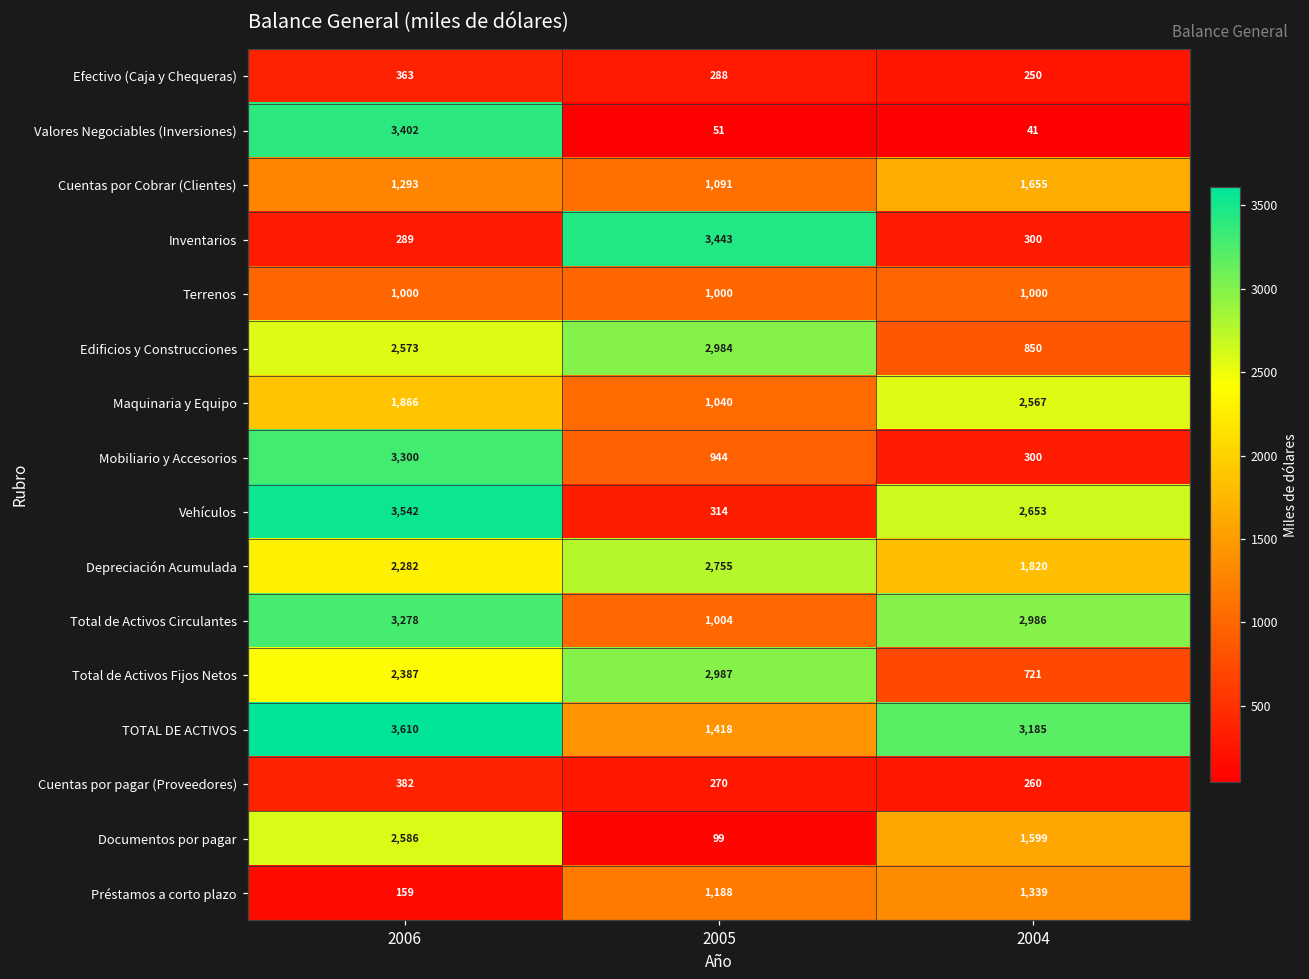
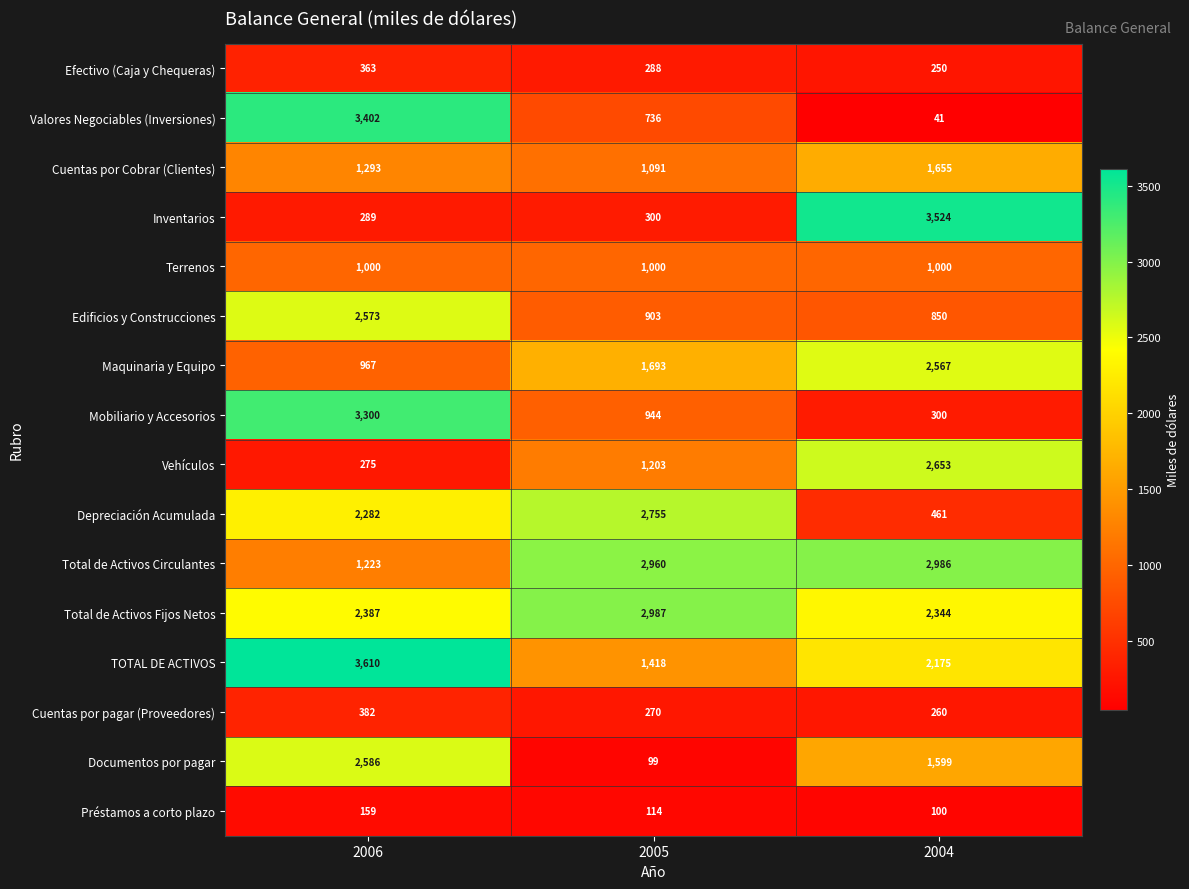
  {
    "Efectivo (Caja y Chequeras)": {
      "2006": "363",
      "2005": "288",
      "2004": "250"
    },
    "Valores Negociables (Inversiones)": {
      "2006": "3,402",
-     "2005": "51",
+     "2005": "736",
      "2004": "41"
    },
    "Cuentas por Cobrar (Clientes)": {
      "2006": "1,293",
      "2005": "1,091",
      "2004": "1,655"
    },
    "Inventarios": {
      "2006": "289",
-     "2005": "3,443",
-     "2004": "300"
+     "2005": "300",
+     "2004": "3,524"
    },
    "Terrenos": {
      "2006": "1,000",
      "2005": "1,000",
      "2004": "1,000"
    },
    "Edificios y Construcciones": {
      "2006": "2,573",
-     "2005": "2,984",
+     "2005": "903",
      "2004": "850"
    },
    "Maquinaria y Equipo": {
-     "2006": "1,866",
-     "2005": "1,040",
+     "2006": "967",
+     "2005": "1,693",
      "2004": "2,567"
    },
    "Mobiliario y Accesorios": {
      "2006": "3,300",
      "2005": "944",
      "2004": "300"
    },
    "Vehículos": {
-     "2006": "3,542",
-     "2005": "314",
+     "2006": "275",
+     "2005": "1,203",
      "2004": "2,653"
    },
    "Depreciación Acumulada": {
      "2006": "2,282",
      "2005": "2,755",
-     "2004": "1,820"
+     "2004": "461"
    },
    "Total de Activos Circulantes": {
-     "2006": "3,278",
-     "2005": "1,004",
+     "2006": "1,223",
+     "2005": "2,960",
      "2004": "2,986"
    },
    "Total de Activos Fijos Netos": {
      "2006": "2,387",
      "2005": "2,987",
-     "2004": "721"
+     "2004": "2,344"
    },
    "TOTAL DE ACTIVOS": {
      "2006": "3,610",
      "2005": "1,418",
-     "2004": "3,185"
+     "2004": "2,175"
    },
    "Cuentas por pagar (Proveedores)": {
      "2006": "382",
      "2005": "270",
      "2004": "260"
    },
    "Documentos por pagar": {
      "2006": "2,586",
      "2005": "99",
      "2004": "1,599"
    },
    "Préstamos a corto plazo": {
      "2006": "159",
-     "2005": "1,188",
-     "2004": "1,339"
+     "2005": "114",
+     "2004": "100"
    }
  }
